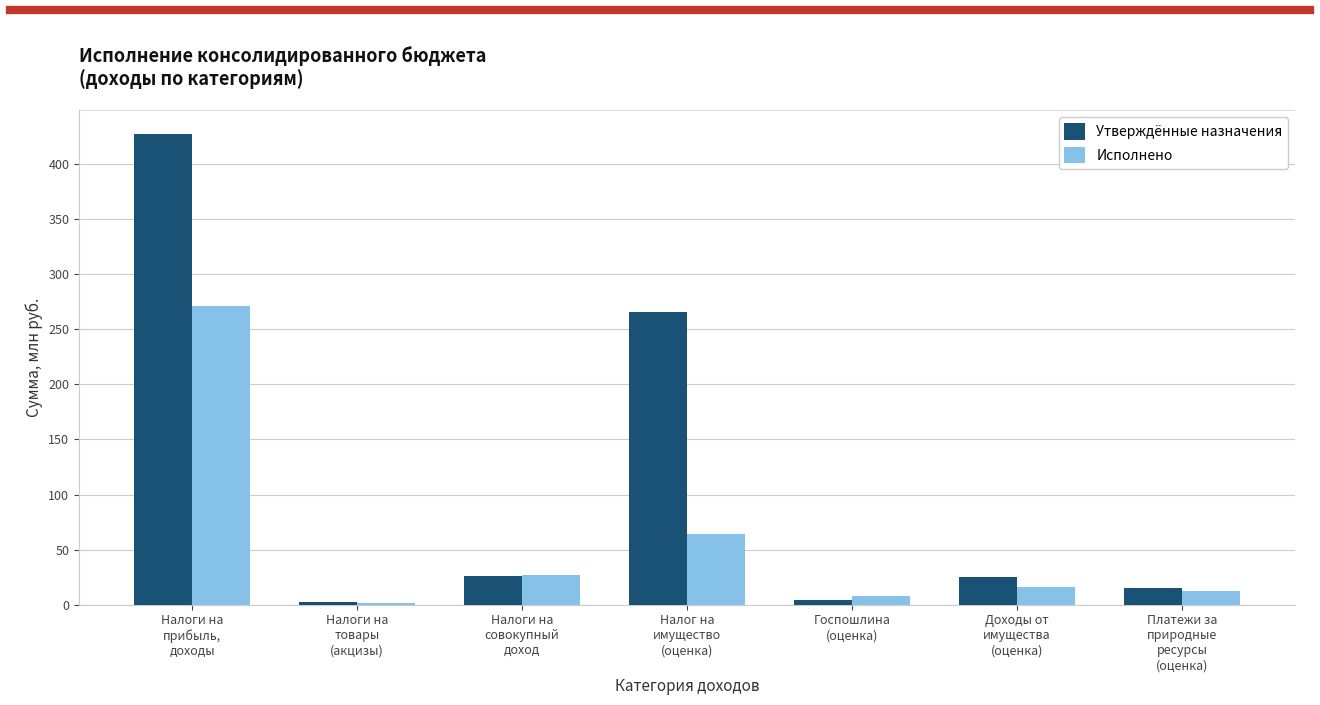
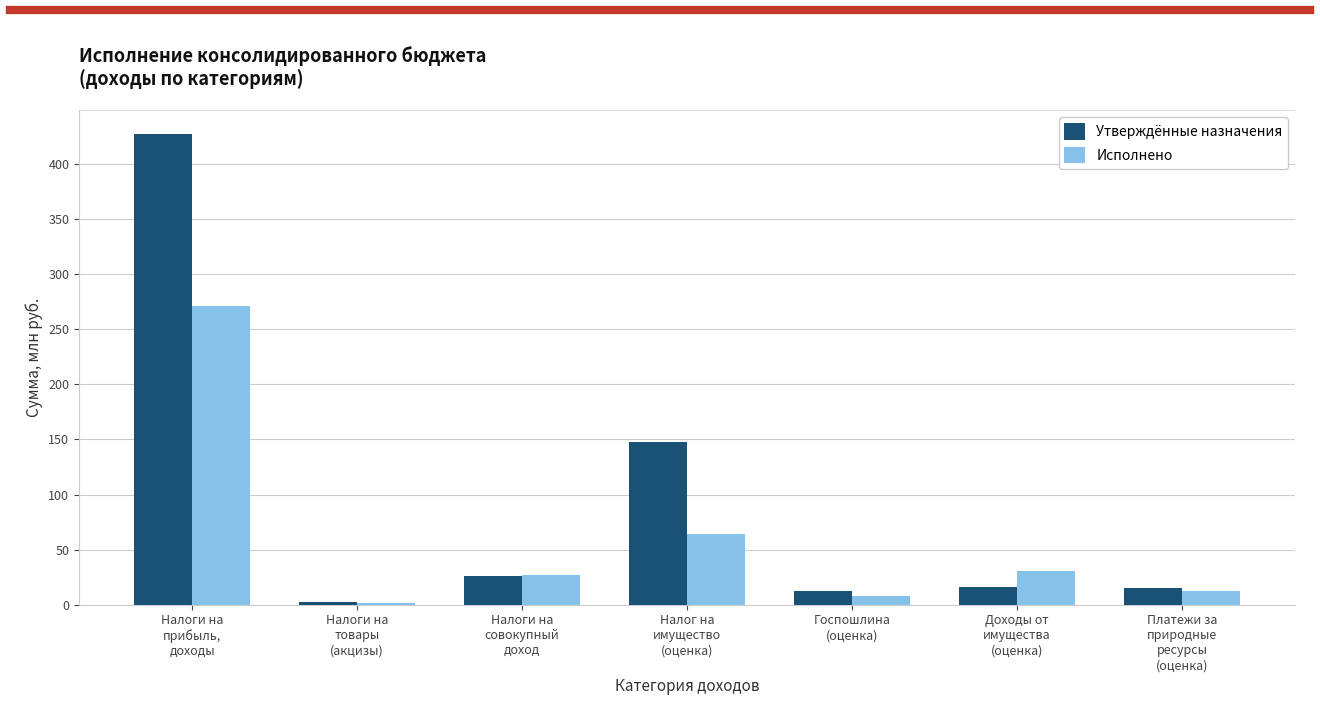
  {
    "Утверждённые назначения": {
      "Налоги на прибыль, доходы": 427,
      "Налоги на товары (акцизы)": 2,
      "Налоги на совокупный доход": 26,
-     "Налог на имущество (оценка)": 265,
-     "Госпошлина (оценка)": 4,
-     "Доходы от имущества (оценка)": 25,
+     "Налог на имущество (оценка)": 148,
+     "Госпошлина (оценка)": 12,
+     "Доходы от имущества (оценка)": 17,
      "Платежи за природные ресурсы (оценка)": 15
    },
    "Исполнено": {
      "Налоги на прибыль, доходы": 271,
      "Налоги на совокупный доход": 27,
      "Налог на имущество (оценка)": 64,
      "Госпошлина (оценка)": 8,
-     "Доходы от имущества (оценка)": 16,
+     "Доходы от имущества (оценка)": 31,
      "Платежи за природные ресурсы (оценка)": 12
    }
  }
